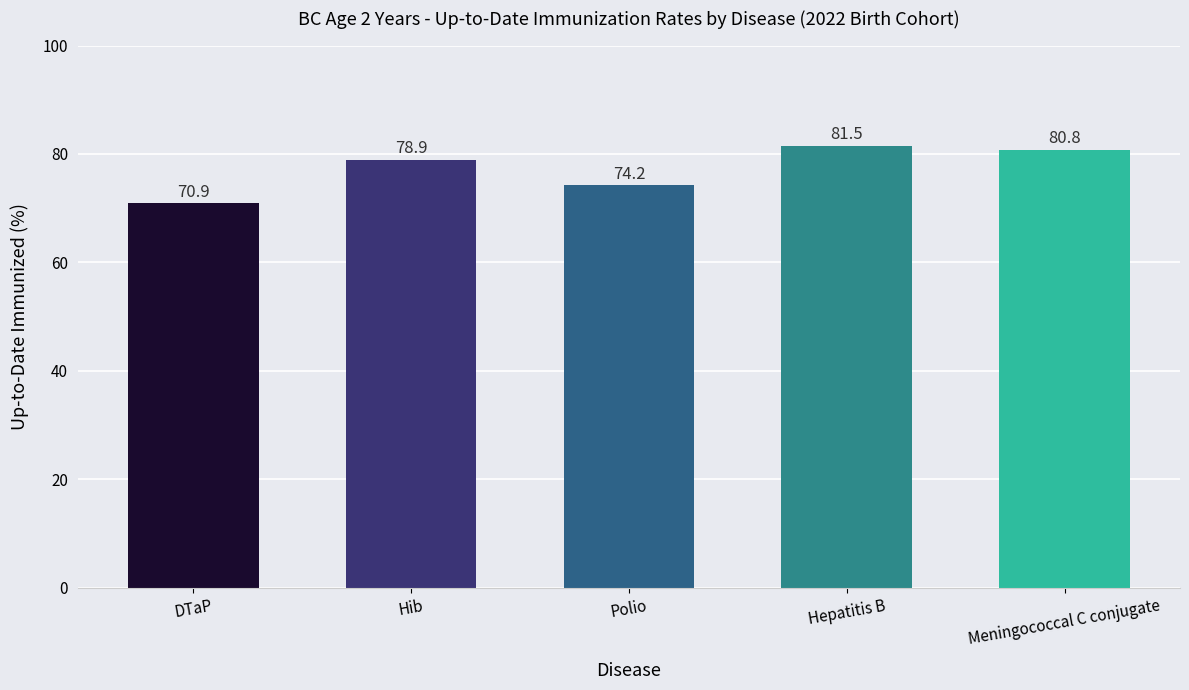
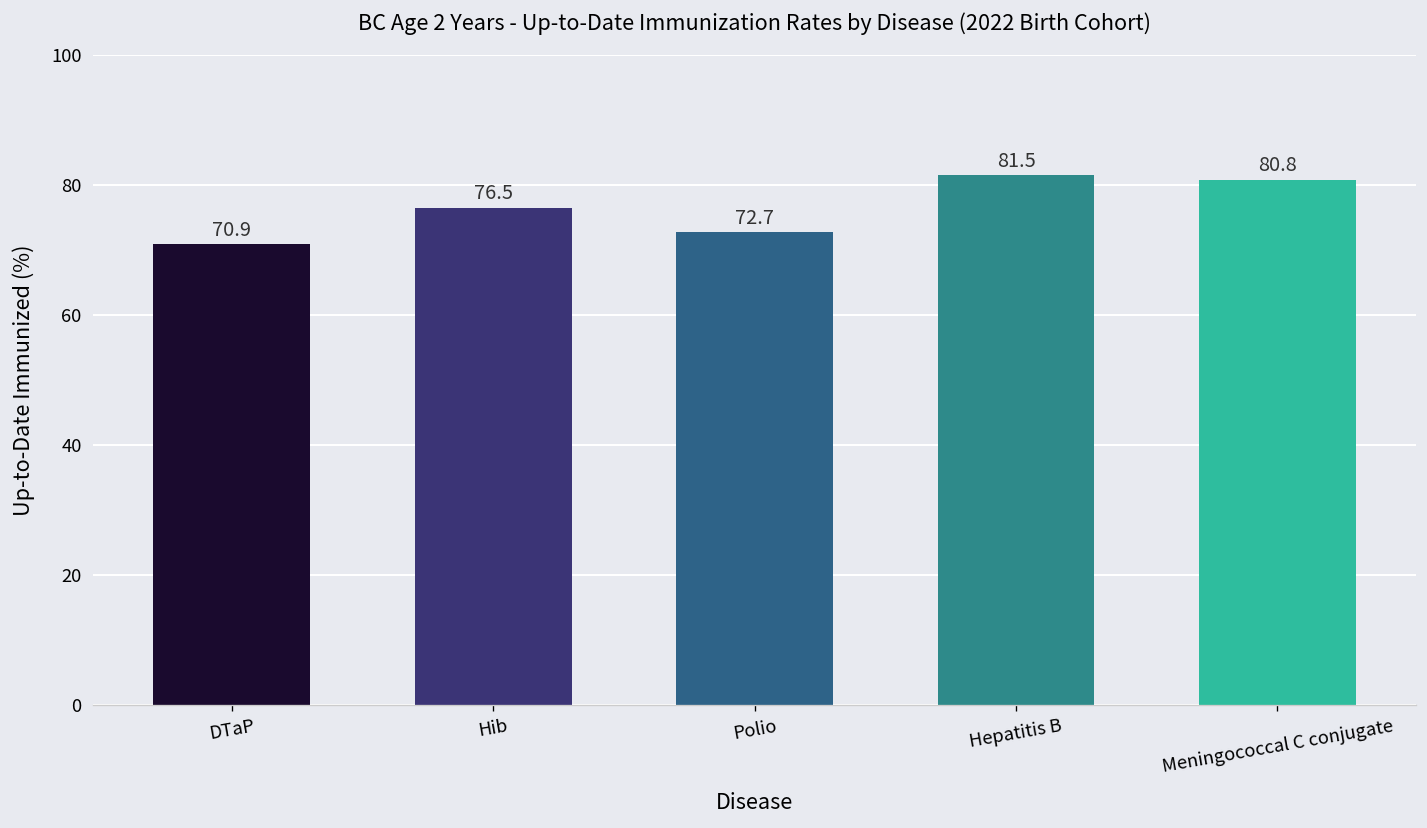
  {
    "DTaP": 70.9,
-   "Hib": 78.9,
-   "Polio": 74.2,
+   "Hib": 76.5,
+   "Polio": 72.7,
    "Hepatitis B": 81.5,
    "Meningococcal C conjugate": 80.8
  }
